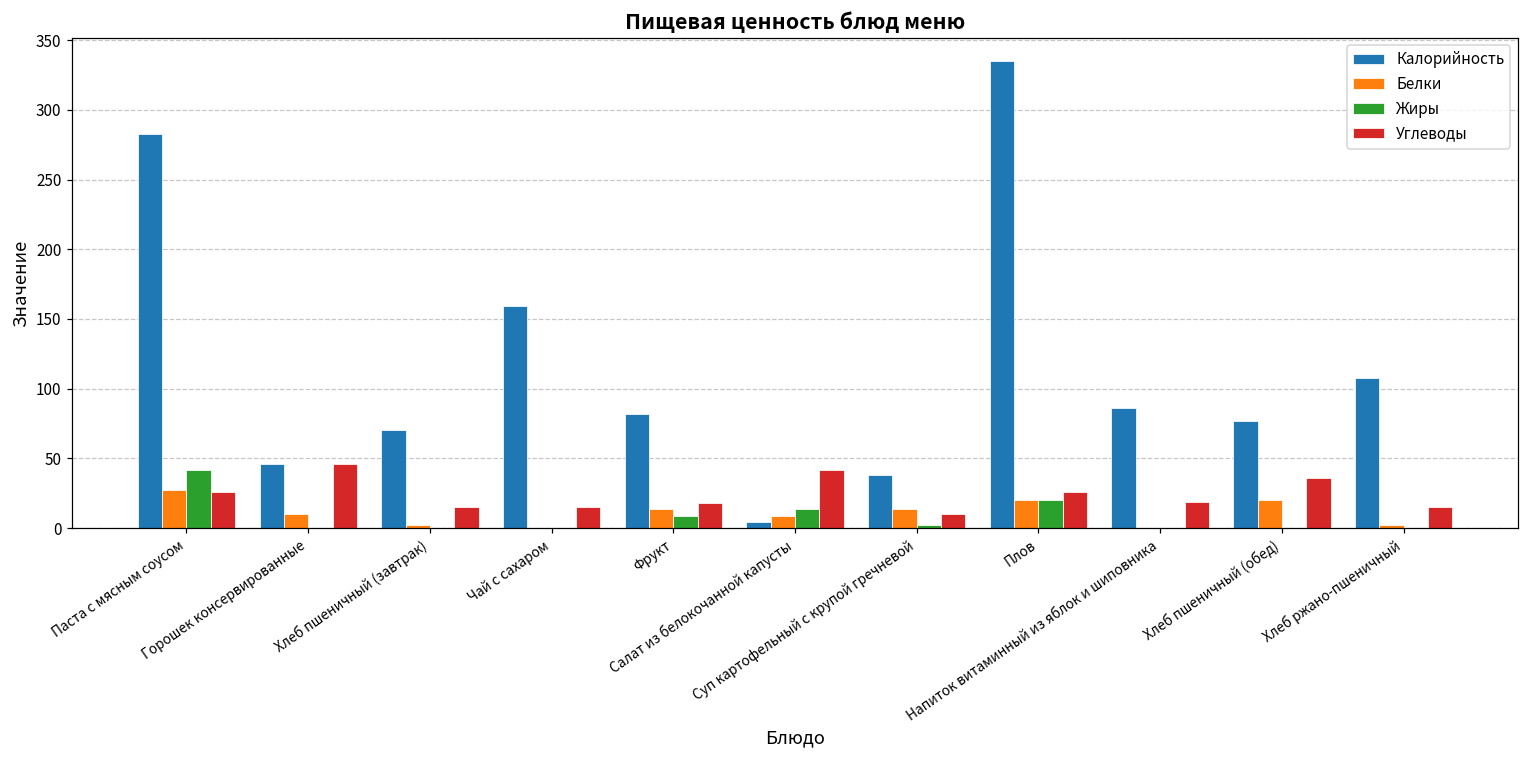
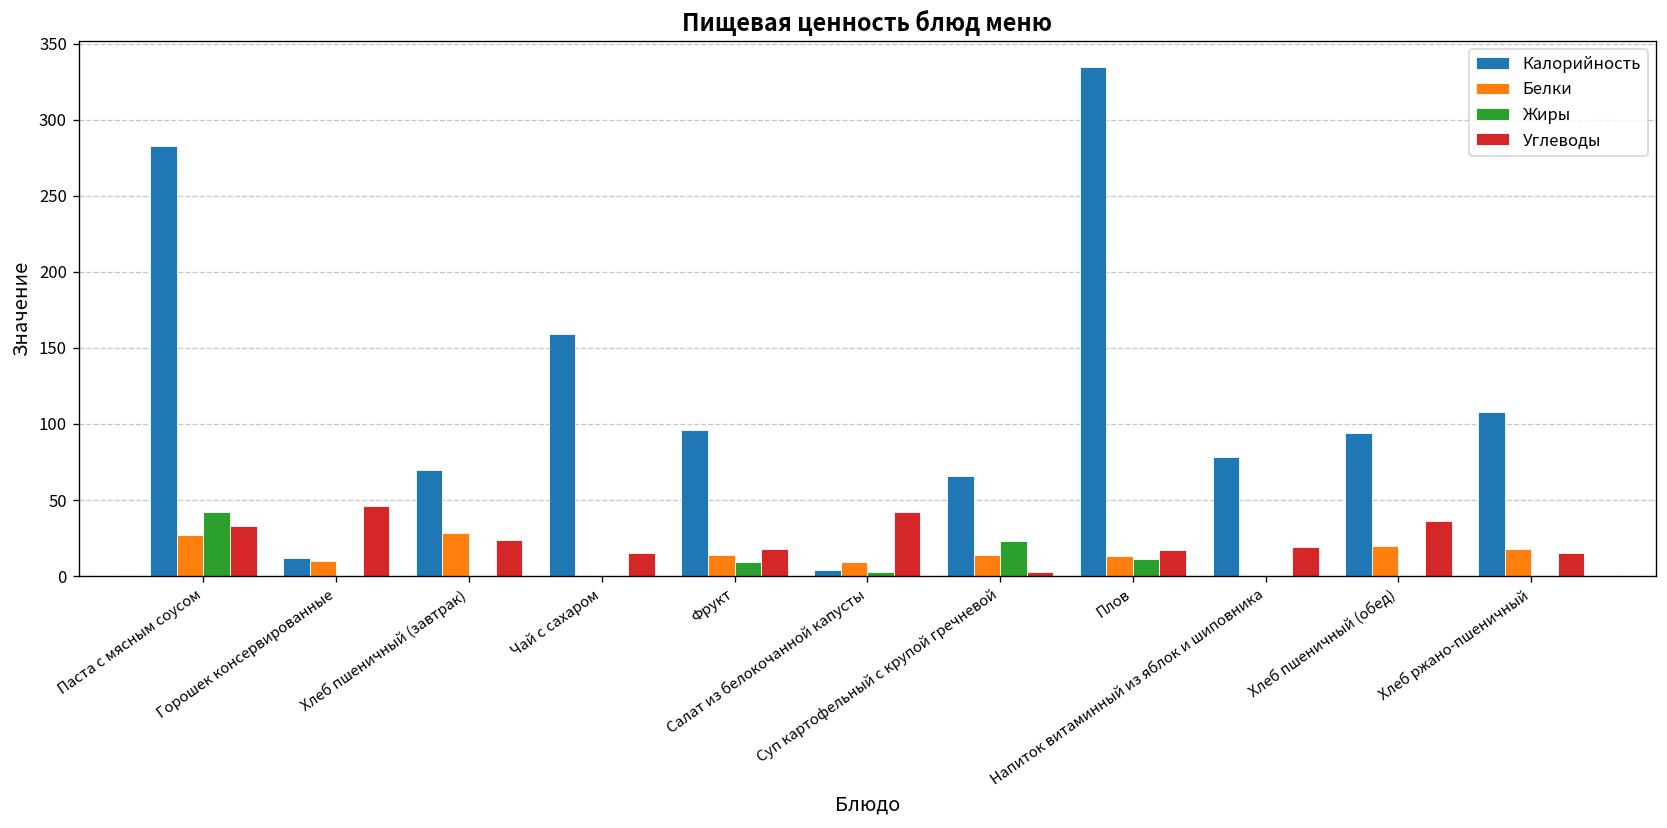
  {
    "Калорийность": {
      "Паста с мясным соусом": 283,
-     "Горошек консервированные": 46,
+     "Горошек консервированные": 12,
      "Хлеб пшеничный (завтрак)": 70,
      "Чай с сахаром": 159,
-     "Фрукт": 82,
+     "Фрукт": 96,
      "Салат из белокочанной капусты": 4,
-     "Суп картофельный с крупой гречневой": 38,
+     "Суп картофельный с крупой гречневой": 66,
      "Плов": 335,
-     "Напиток витаминный из яблок и шиповника": 86,
-     "Хлеб пшеничный (обед)": 77,
+     "Напиток витаминный из яблок и шиповника": 78,
+     "Хлеб пшеничный (обед)": 94,
      "Хлеб ржано-пшеничный": 108
    },
    "Белки": {
      "Паста с мясным соусом": 27,
      "Горошек консервированные": 10,
-     "Хлеб пшеничный (завтрак)": 2,
+     "Хлеб пшеничный (завтрак)": 28,
      "Чай с сахаром": 0,
      "Фрукт": 14,
      "Салат из белокочанной капусты": 9,
      "Суп картофельный с крупой гречневой": 14,
-     "Плов": 20,
+     "Плов": 13,
      "Напиток витаминный из яблок и шиповника": 0,
      "Хлеб пшеничный (обед)": 20,
-     "Хлеб ржано-пшеничный": 2
+     "Хлеб ржано-пшеничный": 18
    },
    "Жиры": {
      "Паста с мясным соусом": 42,
      "Горошек консервированные": 0,
      "Хлеб пшеничный (завтрак)": 0,
      "Чай с сахаром": 0,
      "Фрукт": 9,
-     "Салат из белокочанной капусты": 14,
-     "Суп картофельный с крупой гречневой": 2,
-     "Плов": 20,
+     "Салат из белокочанной капусты": 3,
+     "Суп картофельный с крупой гречневой": 23,
+     "Плов": 11,
      "Напиток витаминный из яблок и шиповника": 0,
      "Хлеб пшеничный (обед)": 0,
      "Хлеб ржано-пшеничный": 0
    },
    "Углеводы": {
-     "Паста с мясным соусом": 26,
+     "Паста с мясным соусом": 33,
      "Горошек консервированные": 46,
-     "Хлеб пшеничный (завтрак)": 15,
+     "Хлеб пшеничный (завтрак)": 24,
      "Чай с сахаром": 15,
      "Фрукт": 18,
      "Салат из белокочанной капусты": 42,
-     "Суп картофельный с крупой гречневой": 10,
-     "Плов": 26,
+     "Суп картофельный с крупой гречневой": 3,
+     "Плов": 17,
      "Напиток витаминный из яблок и шиповника": 19,
      "Хлеб пшеничный (обед)": 36,
      "Хлеб ржано-пшеничный": 15
    }
  }
